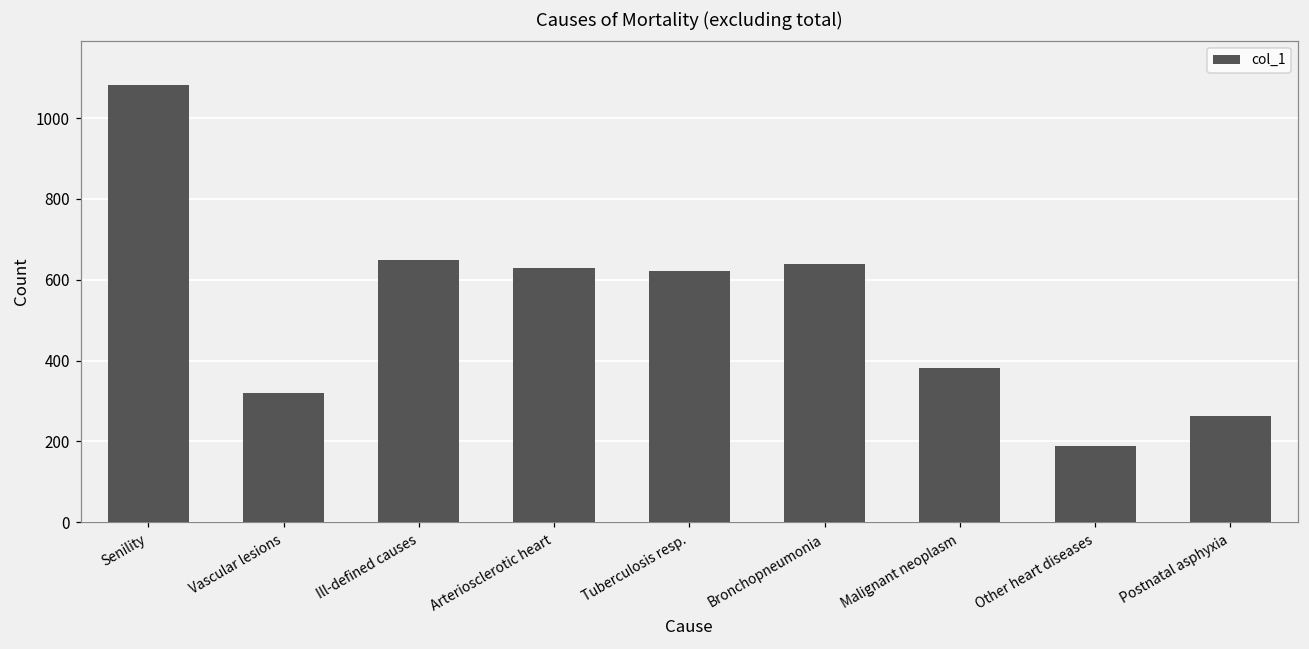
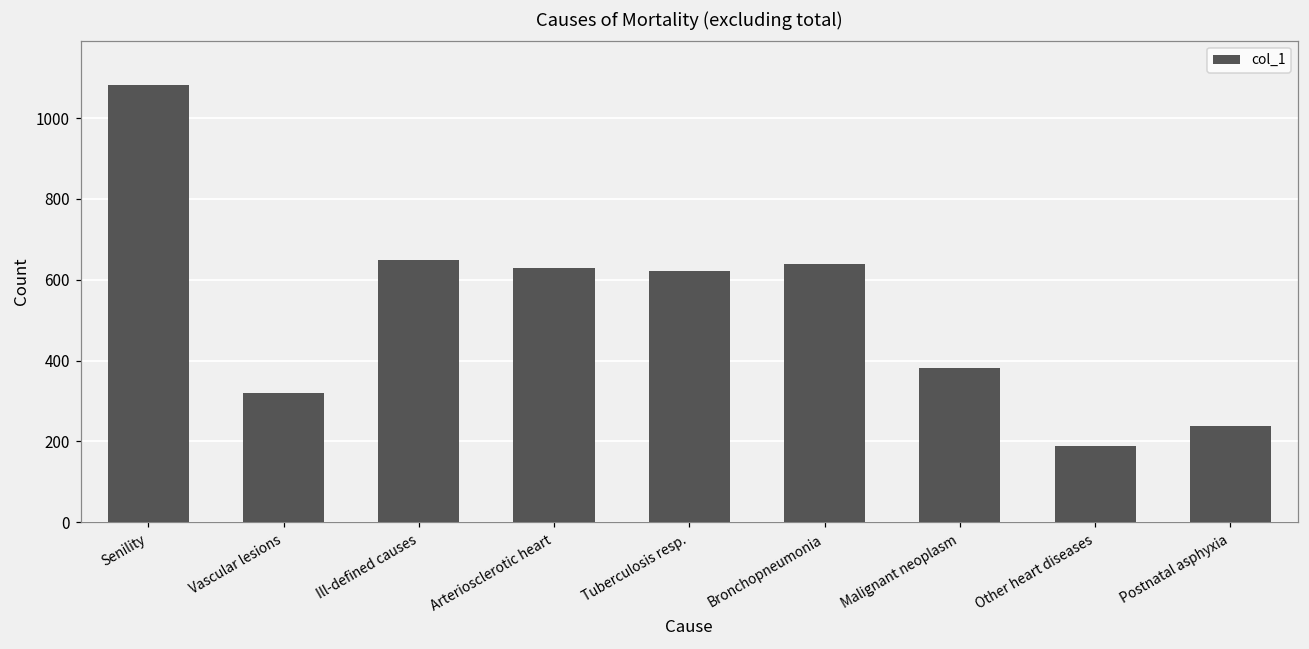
  {
    "Senility": 1080,
    "Vascular lesions": 320,
    "Ill-defined causes": 650,
    "Arteriosclerotic heart": 630,
    "Tuberculosis resp.": 620,
    "Bronchopneumonia": 640,
    "Malignant neoplasm": 380,
    "Other heart diseases": 190,
-   "Postnatal asphyxia": 260
+   "Postnatal asphyxia": 240
  }
